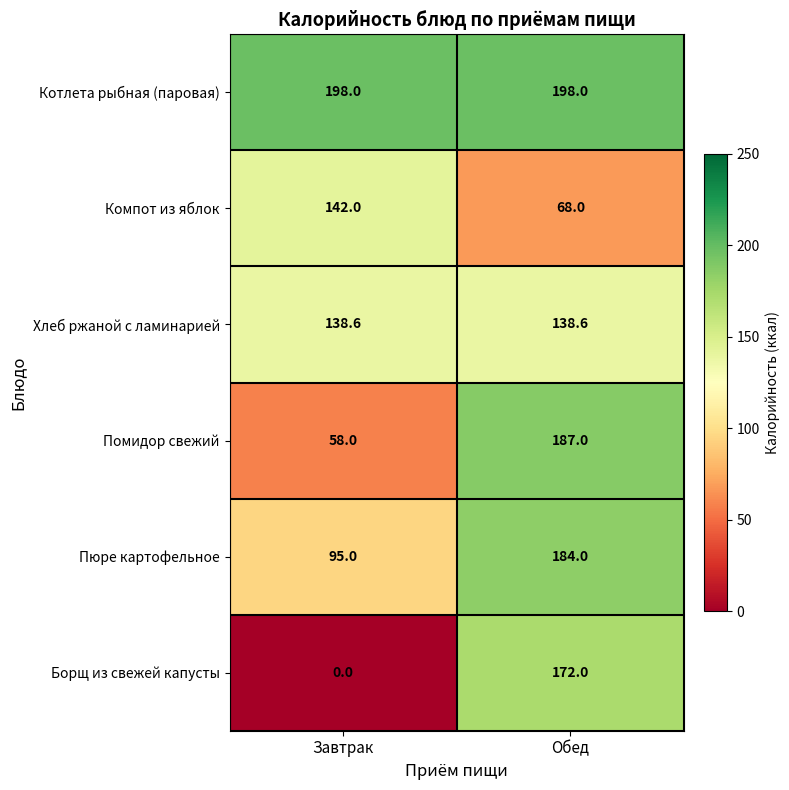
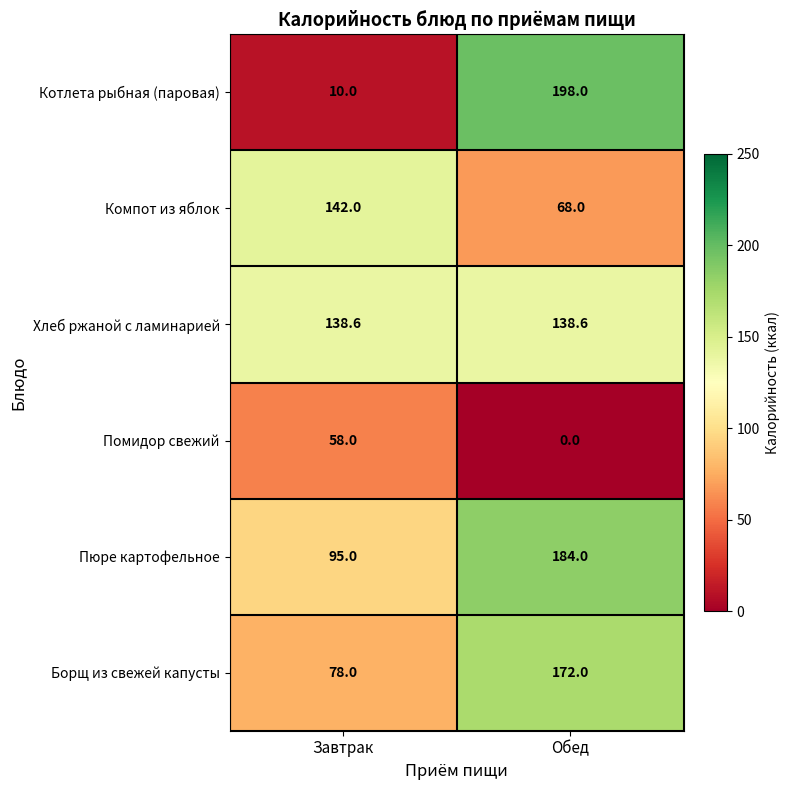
  {
    "Котлета рыбная (паровая)": {
-     "Завтрак": 198.0,
+     "Завтрак": 10.0,
      "Обед": 198.0
    },
    "Компот из яблок": {
      "Завтрак": 142.0,
      "Обед": 68.0
    },
    "Хлеб ржаной с ламинарией": {
      "Завтрак": 138.6,
      "Обед": 138.6
    },
    "Помидор свежий": {
      "Завтрак": 58.0,
-     "Обед": 187.0
+     "Обед": 0.0
    },
    "Пюре картофельное": {
      "Завтрак": 95.0,
      "Обед": 184.0
    },
    "Борщ из свежей капусты": {
-     "Завтрак": 0.0,
+     "Завтрак": 78.0,
      "Обед": 172.0
    }
  }
